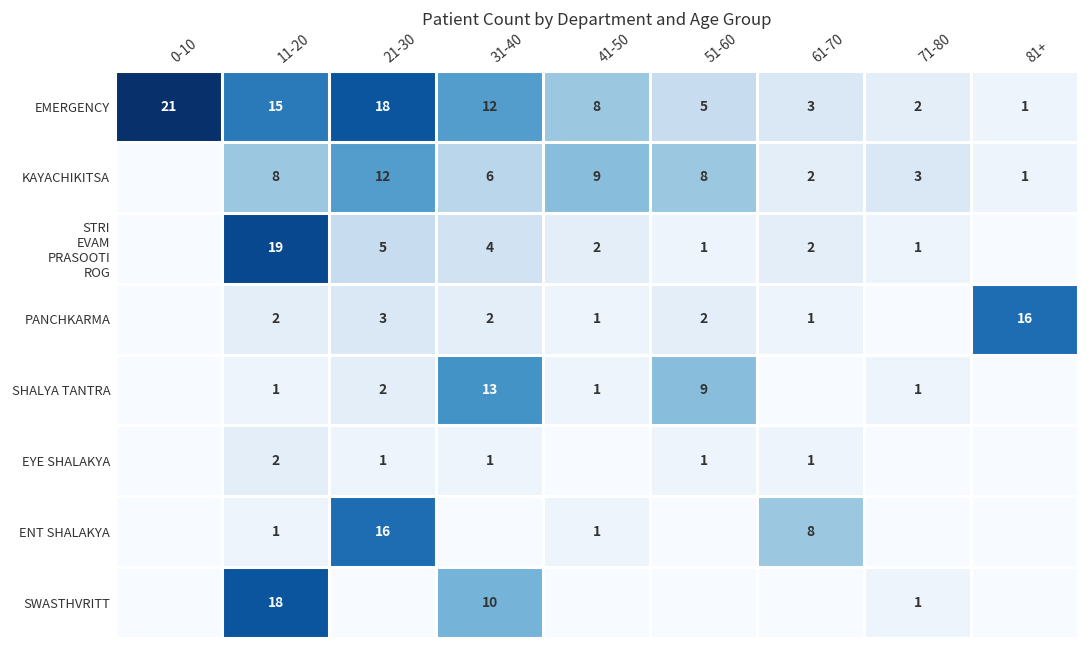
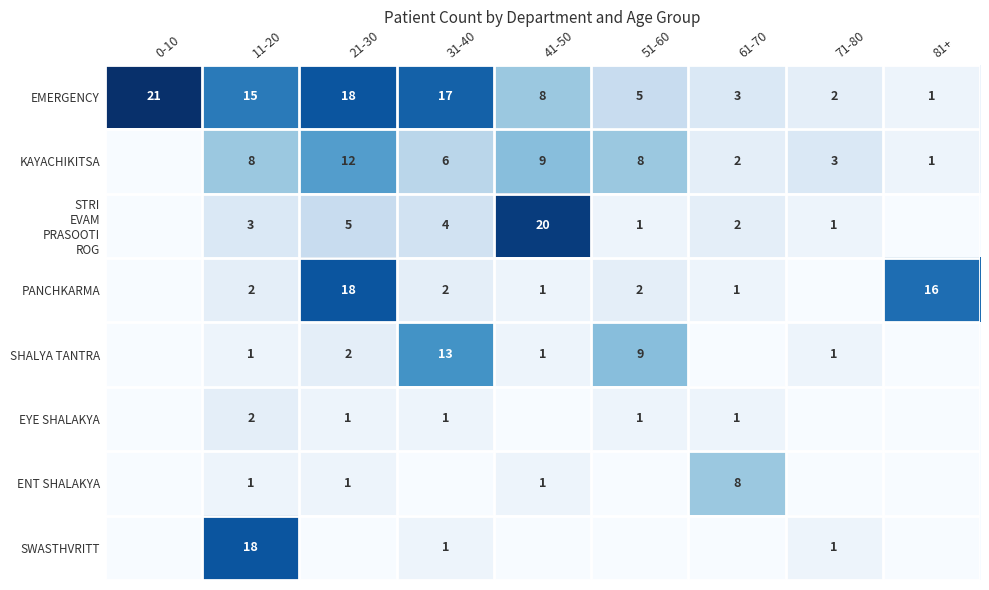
  {
    "EMERGENCY": {
      "0-10": 21,
      "11-20": 15,
      "21-30": 18,
-     "31-40": 12,
+     "31-40": 17,
      "41-50": 8,
      "51-60": 5,
      "61-70": 3,
      "71-80": 2,
      "81+": 1
    },
    "KAYACHIKITSA": {
      "11-20": 8,
      "21-30": 12,
      "31-40": 6,
      "41-50": 9,
      "51-60": 8,
      "61-70": 2,
      "71-80": 3,
      "81+": 1
    },
    "STRI EVAM PRASOOTI ROG": {
-     "11-20": 19,
+     "11-20": 3,
      "21-30": 5,
      "31-40": 4,
-     "41-50": 2,
+     "41-50": 20,
      "51-60": 1,
      "61-70": 2,
      "71-80": 1
    },
    "PANCHKARMA": {
      "11-20": 2,
-     "21-30": 3,
+     "21-30": 18,
      "31-40": 2,
      "41-50": 1,
      "51-60": 2,
      "61-70": 1,
      "81+": 16
    },
    "SHALYA TANTRA": {
      "11-20": 1,
      "21-30": 2,
      "31-40": 13,
      "41-50": 1,
      "51-60": 9,
      "71-80": 1
    },
    "EYE SHALAKYA": {
      "11-20": 2,
      "21-30": 1,
      "31-40": 1,
      "51-60": 1,
      "61-70": 1
    },
    "ENT SHALAKYA": {
      "11-20": 1,
-     "21-30": 16,
+     "21-30": 1,
      "41-50": 1,
      "61-70": 8
    },
    "SWASTHVRITT": {
      "11-20": 18,
-     "31-40": 10,
+     "31-40": 1,
      "71-80": 1
    }
  }
